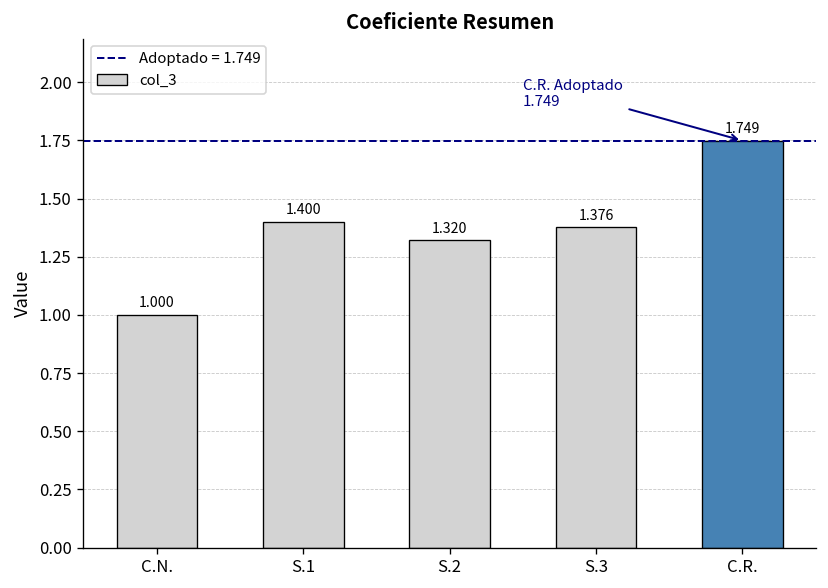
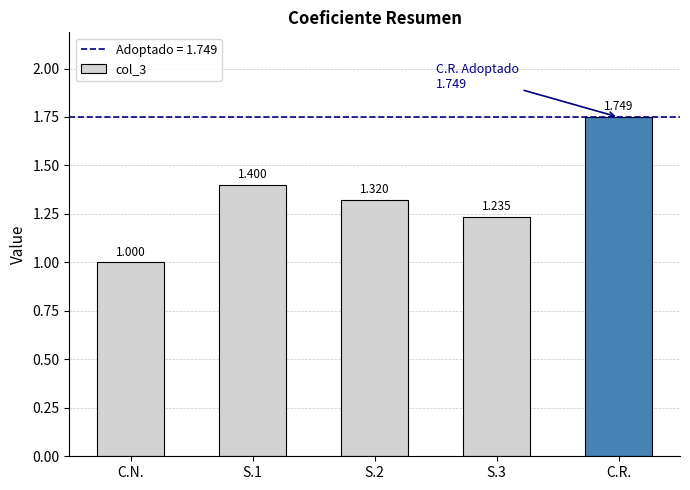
  {
    "C.N.": 1.000,
    "S.1": 1.400,
    "S.2": 1.320,
-   "S.3": 1.376,
+   "S.3": 1.235,
    "C.R.": 1.749
  }
